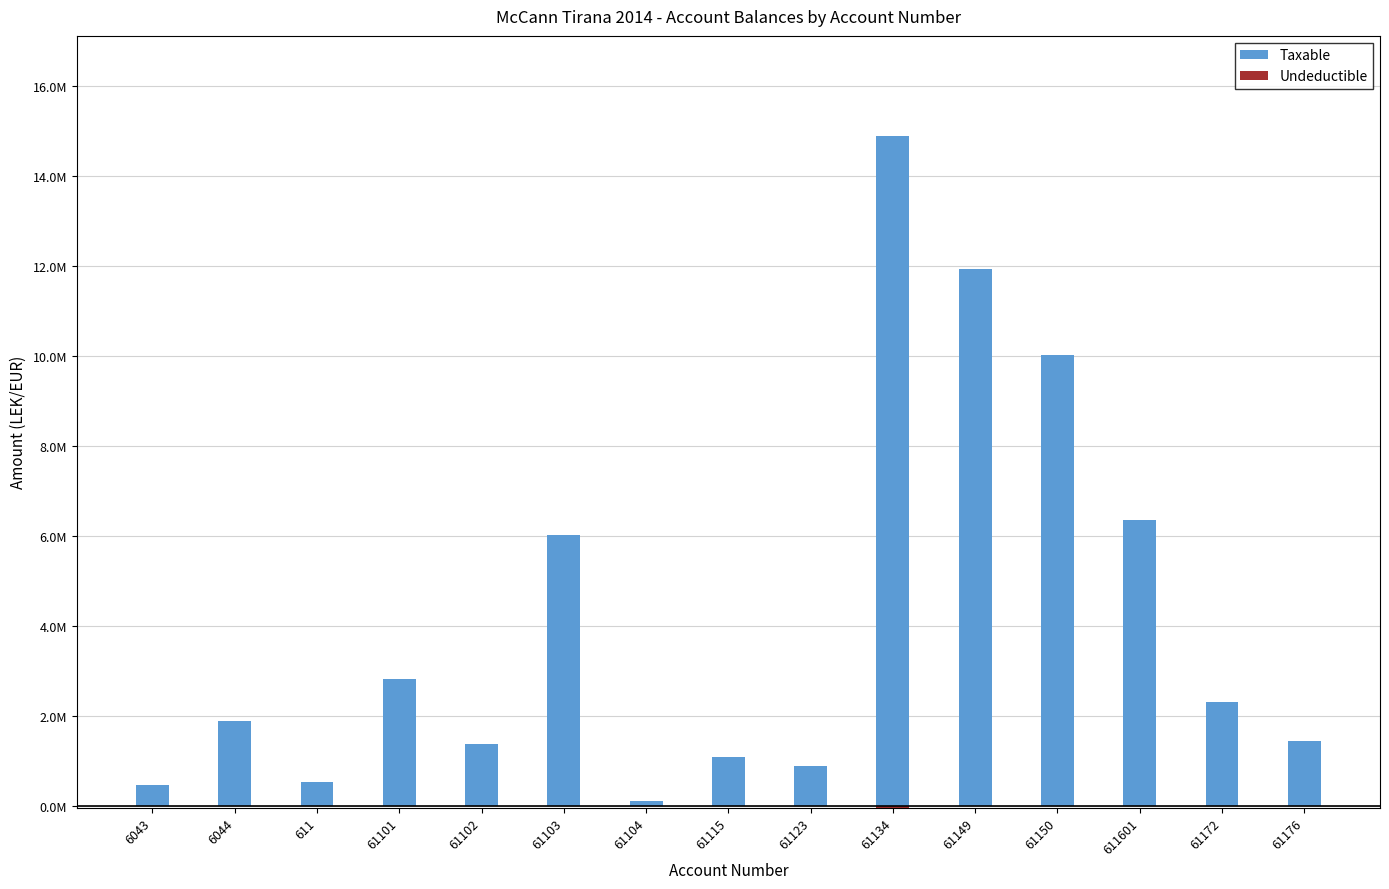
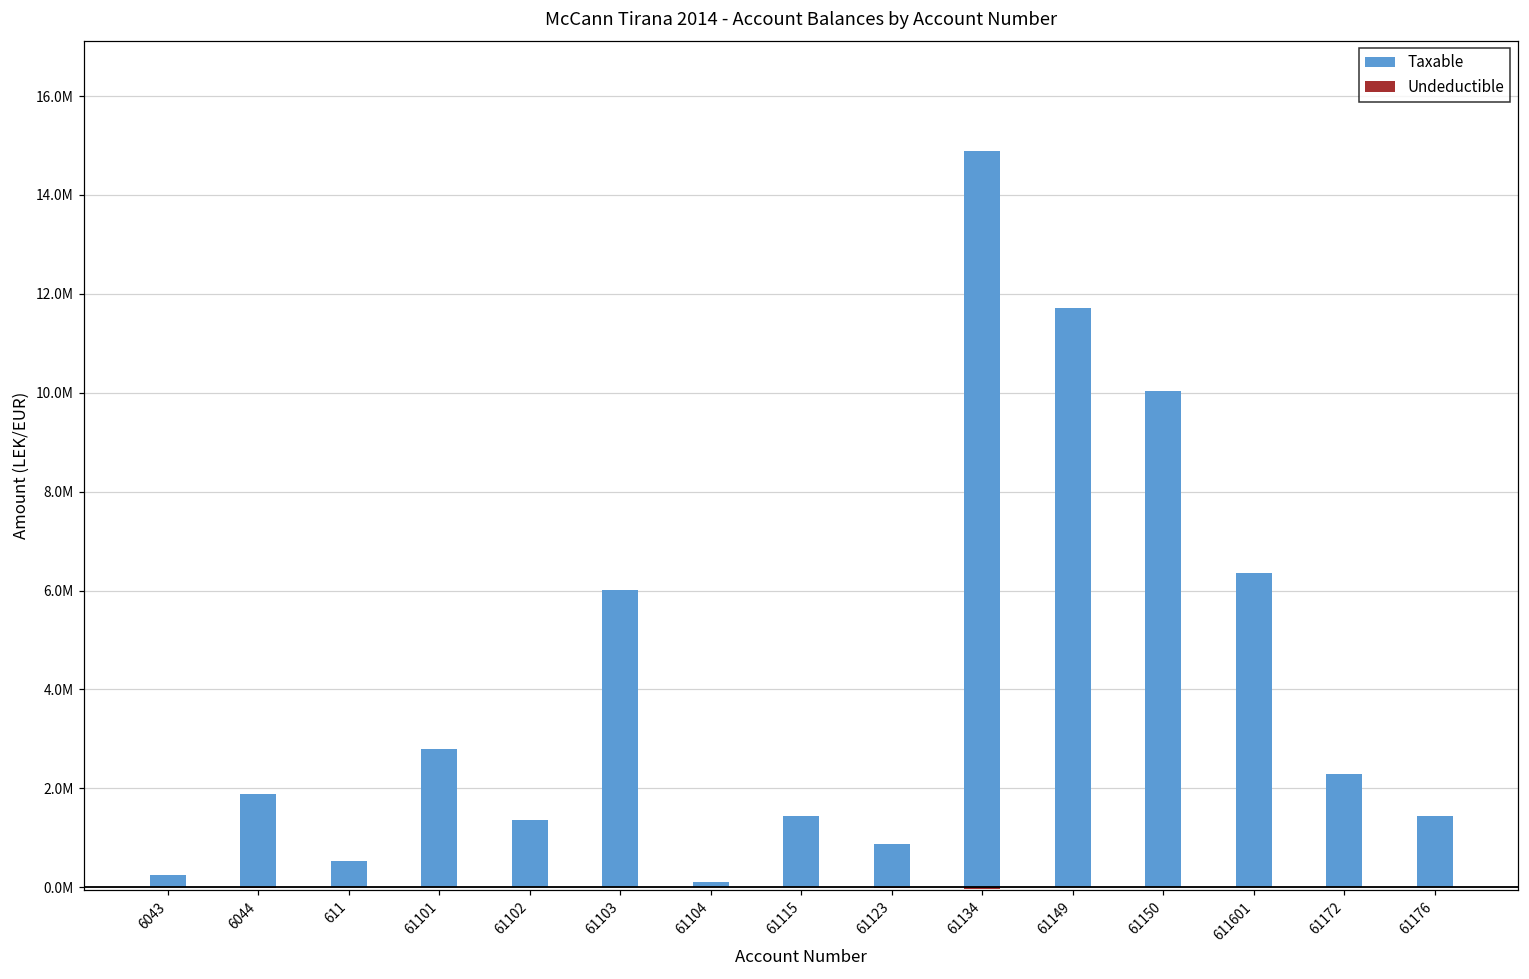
  {
    "Taxable": {
-     "6043": 500000,
+     "6043": 300000,
      "6044": 1900000,
      "611": 500000,
      "61101": 2800000,
      "61102": 1400000,
      "61103": 6000000,
      "61104": 100000,
-     "61115": 1100000,
+     "61115": 1400000,
      "61123": 900000,
      "61134": 14900000,
-     "61149": 11900000,
+     "61149": 11700000,
      "61150": 10000000,
      "611601": 6400000,
      "61172": 2300000,
      "61176": 1400000
    },
    "Undeductible": {
      "6043": 0,
      "611": 0,
      "61101": 0,
      "61102": 0,
      "61104": 0,
      "61149": 0,
      "61150": 0,
      "611601": 0,
      "61172": 0,
      "61176": 0
    }
  }
